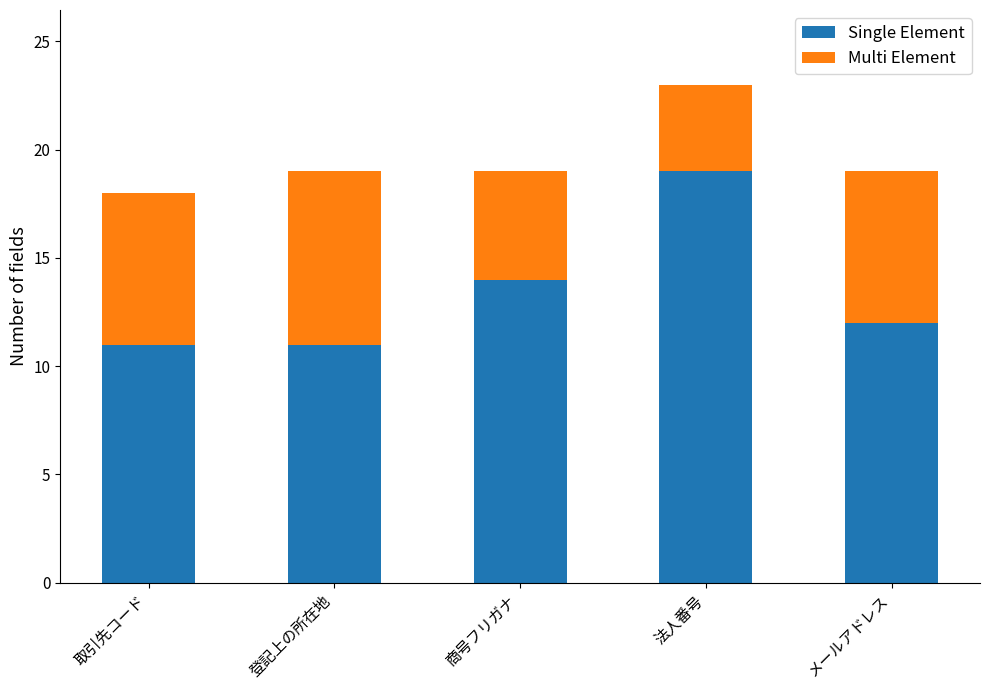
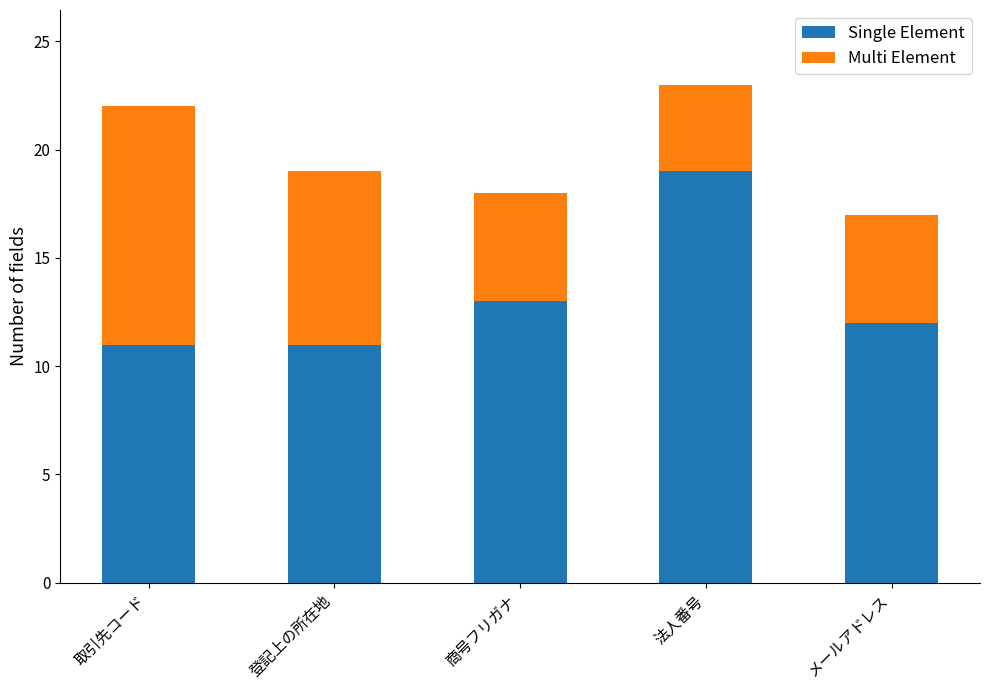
  {
    "Single Element": {
      "取引先コード": 11,
      "登記上の所在地": 11,
-     "商号フリガナ": 14,
+     "商号フリガナ": 13,
      "法人番号": 19,
      "メールアドレス": 12
    },
    "Multi Element": {
-     "取引先コード": 7,
+     "取引先コード": 11,
      "登記上の所在地": 8,
      "商号フリガナ": 5,
      "法人番号": 4,
-     "メールアドレス": 7
+     "メールアドレス": 5
    }
  }
